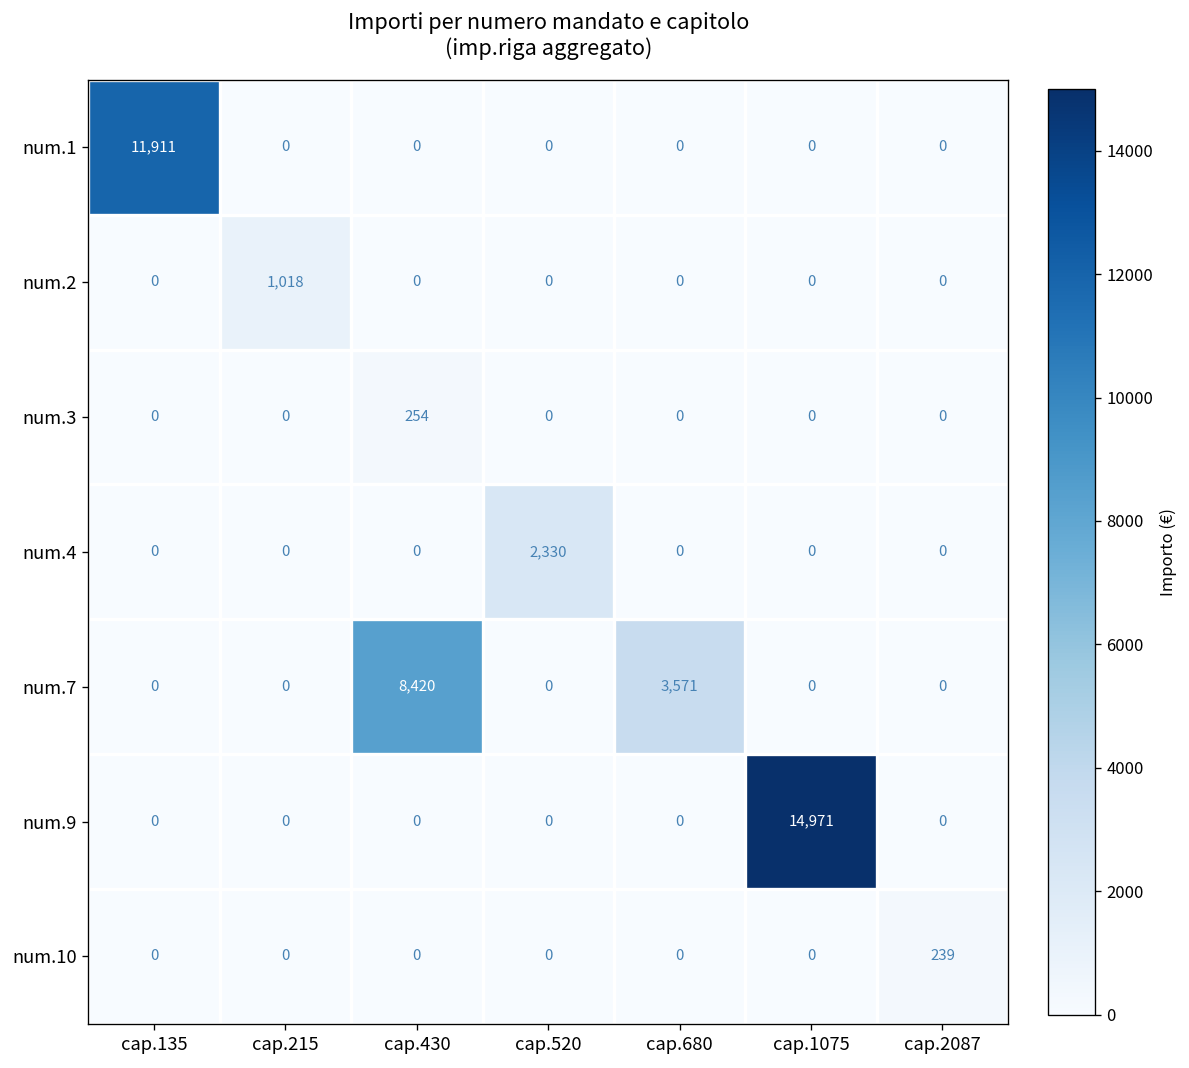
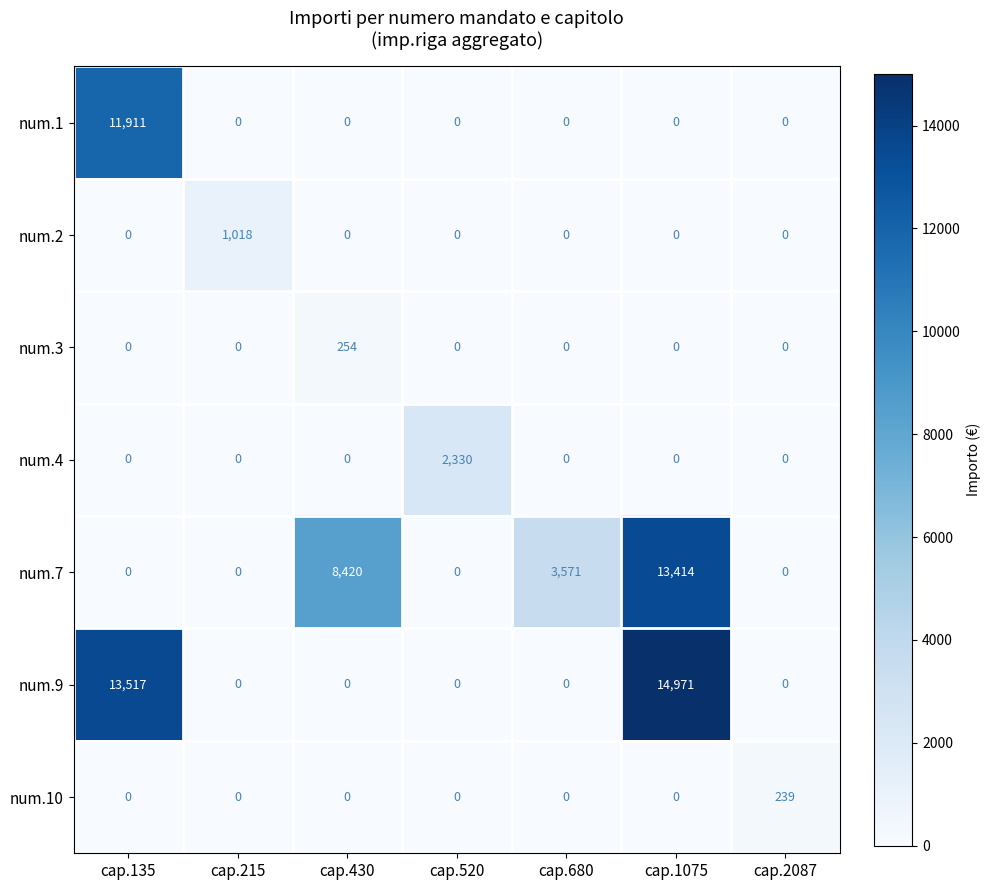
  {
    "num.1": {
      "cap.135": "11,911",
      "cap.215": "0",
      "cap.430": "0",
      "cap.520": "0",
      "cap.680": "0",
      "cap.1075": "0",
      "cap.2087": "0"
    },
    "num.2": {
      "cap.135": "0",
      "cap.215": "1,018",
      "cap.430": "0",
      "cap.520": "0",
      "cap.680": "0",
      "cap.1075": "0",
      "cap.2087": "0"
    },
    "num.3": {
      "cap.135": "0",
      "cap.215": "0",
      "cap.430": "254",
      "cap.520": "0",
      "cap.680": "0",
      "cap.1075": "0",
      "cap.2087": "0"
    },
    "num.4": {
      "cap.135": "0",
      "cap.215": "0",
      "cap.430": "0",
      "cap.520": "2,330",
      "cap.680": "0",
      "cap.1075": "0",
      "cap.2087": "0"
    },
    "num.7": {
      "cap.135": "0",
      "cap.215": "0",
      "cap.430": "8,420",
      "cap.520": "0",
      "cap.680": "3,571",
-     "cap.1075": "0",
+     "cap.1075": "13,414",
      "cap.2087": "0"
    },
    "num.9": {
-     "cap.135": "0",
+     "cap.135": "13,517",
      "cap.215": "0",
      "cap.430": "0",
      "cap.520": "0",
      "cap.680": "0",
      "cap.1075": "14,971",
      "cap.2087": "0"
    },
    "num.10": {
      "cap.135": "0",
      "cap.215": "0",
      "cap.430": "0",
      "cap.520": "0",
      "cap.680": "0",
      "cap.1075": "0",
      "cap.2087": "239"
    }
  }
